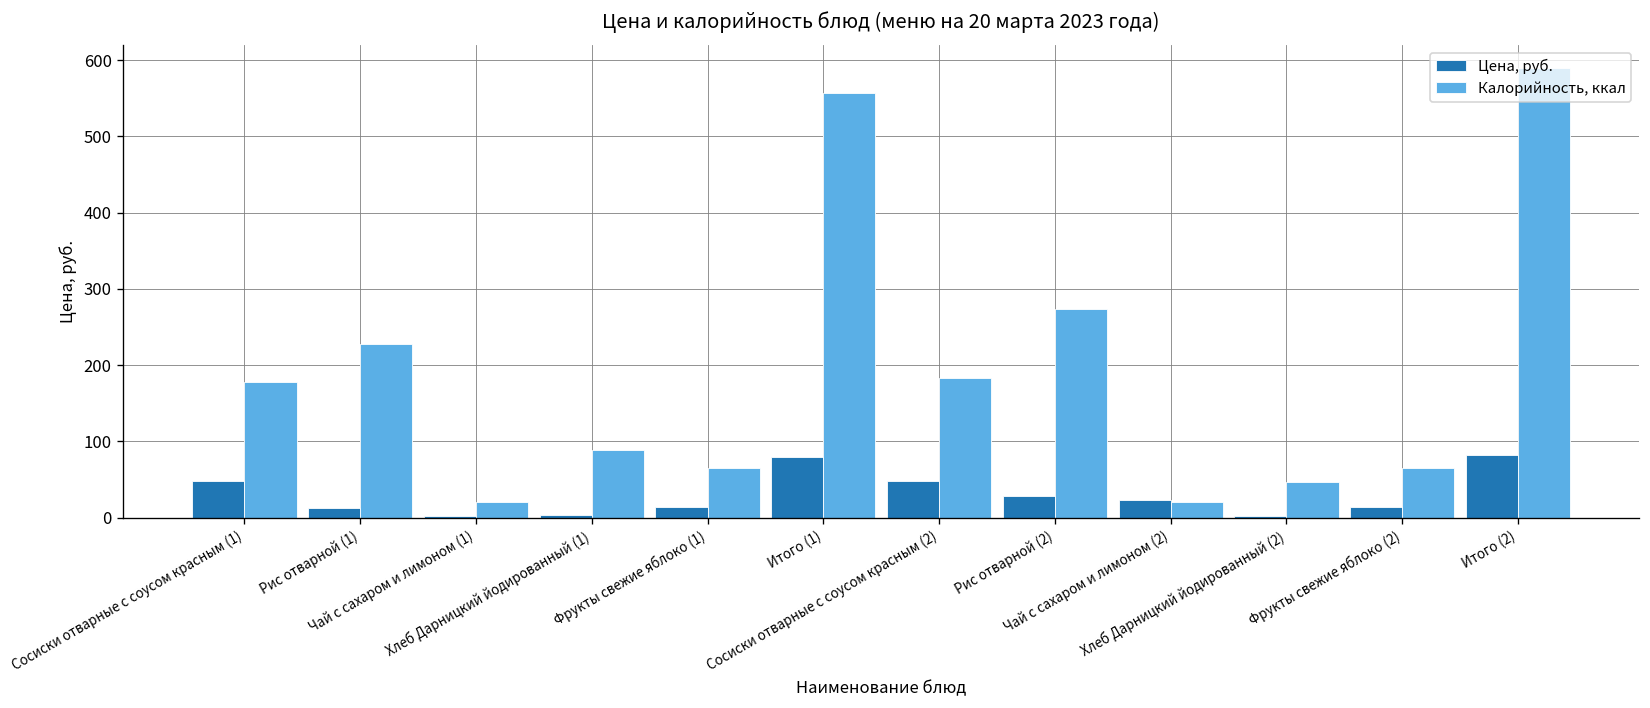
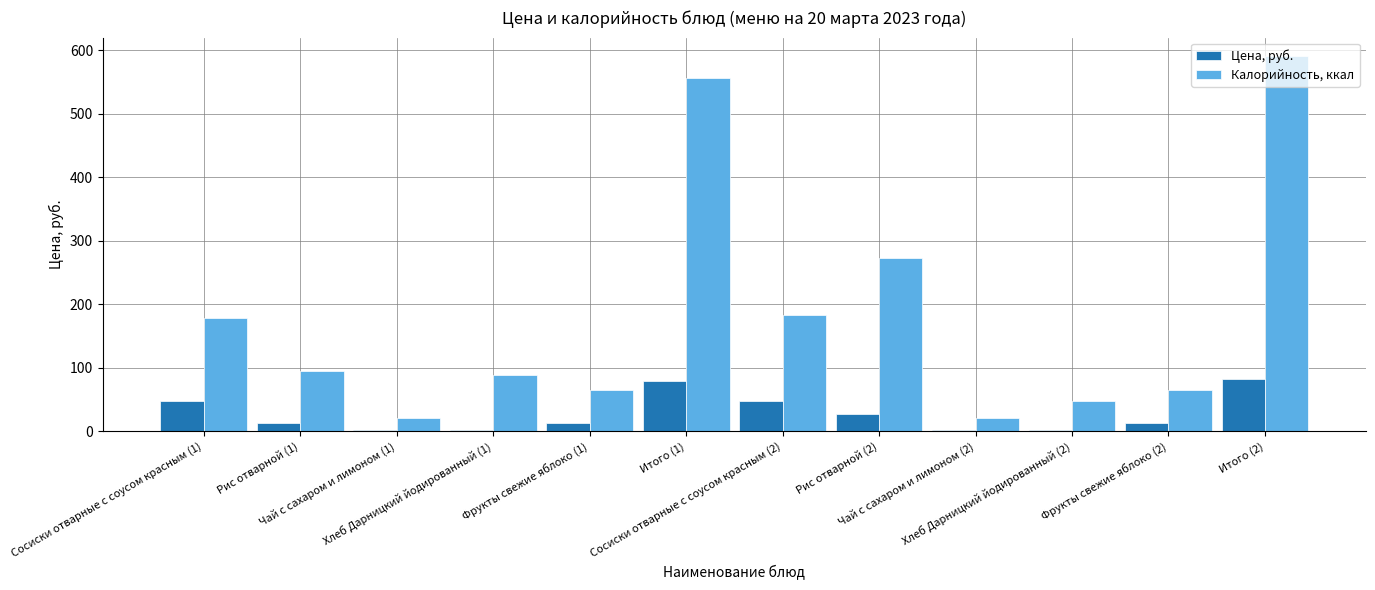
  {
    "Цена, руб.": {
      "Сосиски отварные с соусом красным (1)": 50,
      "Рис отварной (1)": 10,
      "Фрукты свежие яблоко (1)": 10,
      "Итого (1)": 80,
      "Сосиски отварные с соусом красным (2)": 50,
      "Рис отварной (2)": 30,
-     "Чай с сахаром и лимоном (2)": 20,
+     "Чай с сахаром и лимоном (2)": 0,
      "Фрукты свежие яблоко (2)": 10,
      "Итого (2)": 80
    },
    "Калорийность, ккал": {
      "Сосиски отварные с соусом красным (1)": 180,
-     "Рис отварной (1)": 230,
+     "Рис отварной (1)": 90,
      "Чай с сахаром и лимоном (1)": 20,
      "Хлеб Дарницкий йодированный (1)": 90,
      "Фрукты свежие яблоко (1)": 70,
      "Итого (1)": 560,
      "Сосиски отварные с соусом красным (2)": 180,
      "Рис отварной (2)": 270,
      "Чай с сахаром и лимоном (2)": 20,
      "Хлеб Дарницкий йодированный (2)": 50,
      "Фрукты свежие яблоко (2)": 70
    }
  }
